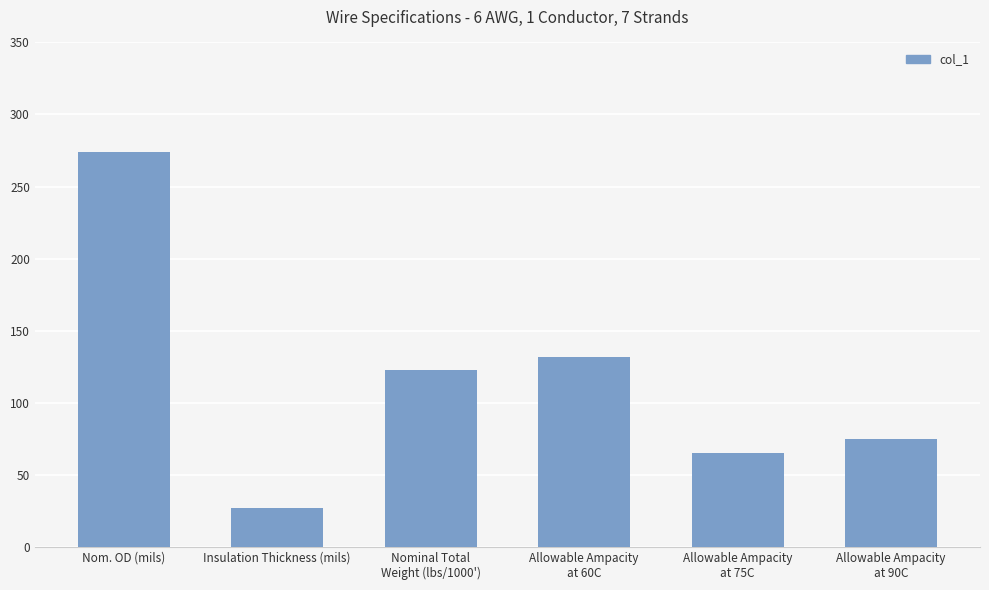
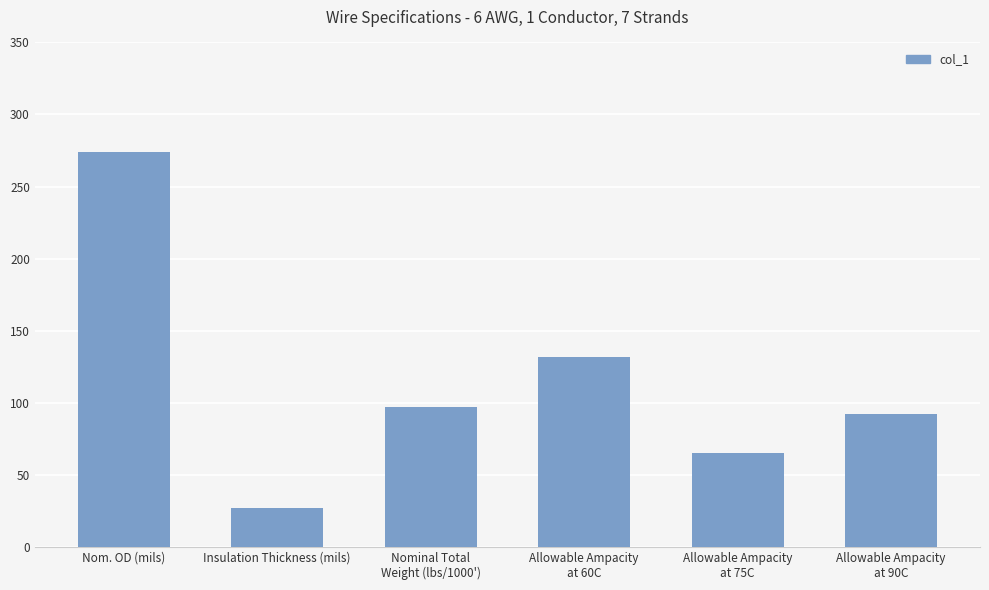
  {
    "Nom. OD (mils)": 274,
    "Insulation Thickness (mils)": 27,
-   "Nominal Total Weight (lbs/1000')": 123,
+   "Nominal Total Weight (lbs/1000')": 97,
    "Allowable Ampacity at 60C": 132,
    "Allowable Ampacity at 75C": 65,
-   "Allowable Ampacity at 90C": 75
+   "Allowable Ampacity at 90C": 92
  }
